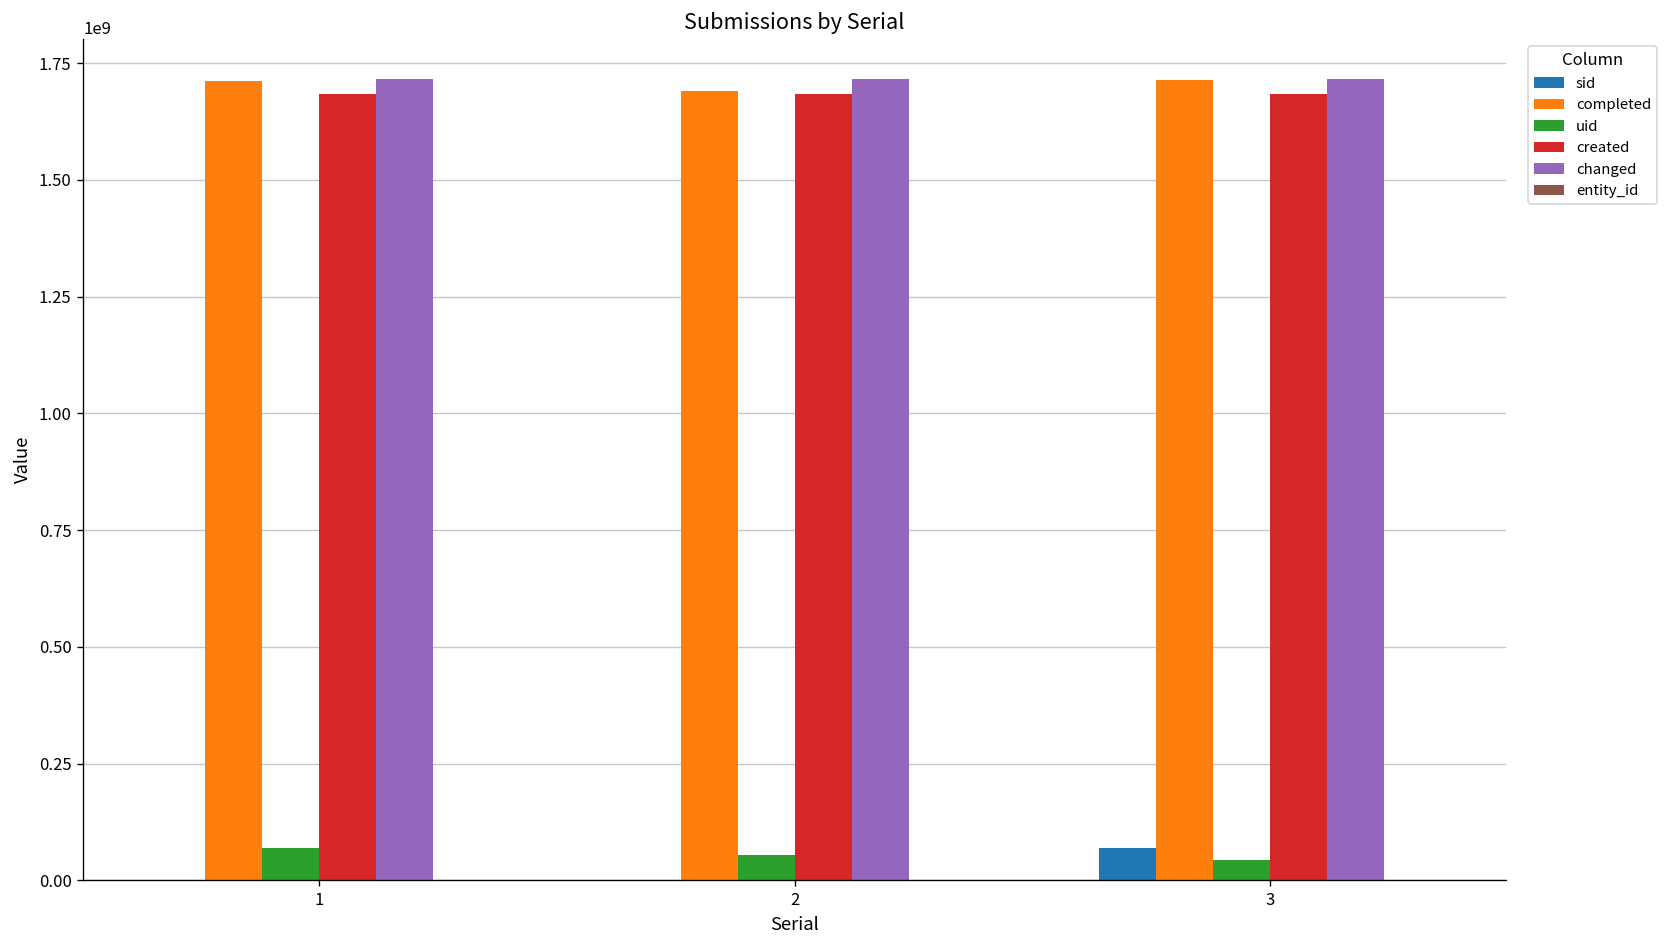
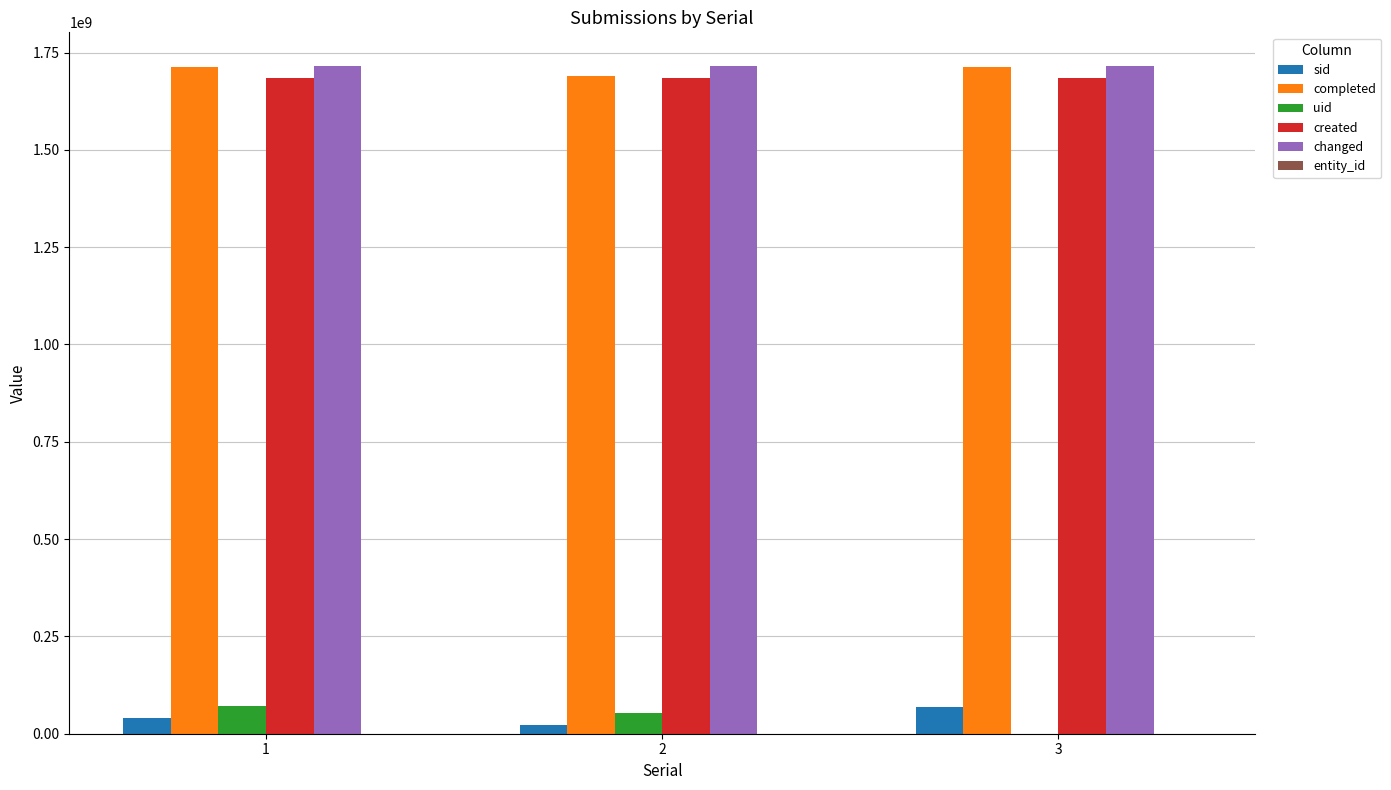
  {
    "sid": {
-     "1": 0,
-     "2": 0,
+     "1": 40000000,
+     "2": 20000000,
      "3": 70000000
    },
    "completed": {
      "1": 1710000000,
      "2": 1690000000,
      "3": 1710000000
    },
    "uid": {
      "1": 70000000,
      "2": 50000000,
-     "3": 40000000
+     "3": 0
    },
    "created": {
      "1": 1680000000,
      "2": 1680000000,
      "3": 1680000000
    },
    "changed": {
      "1": 1720000000,
      "2": 1720000000,
      "3": 1720000000
    }
  }
